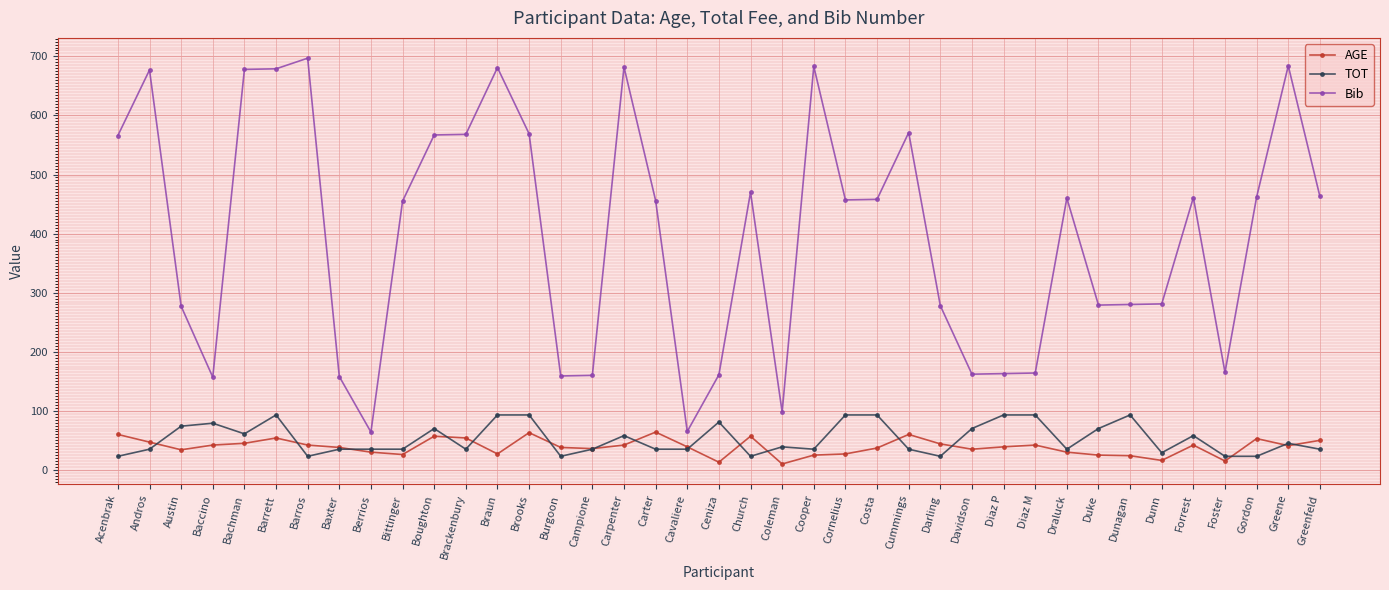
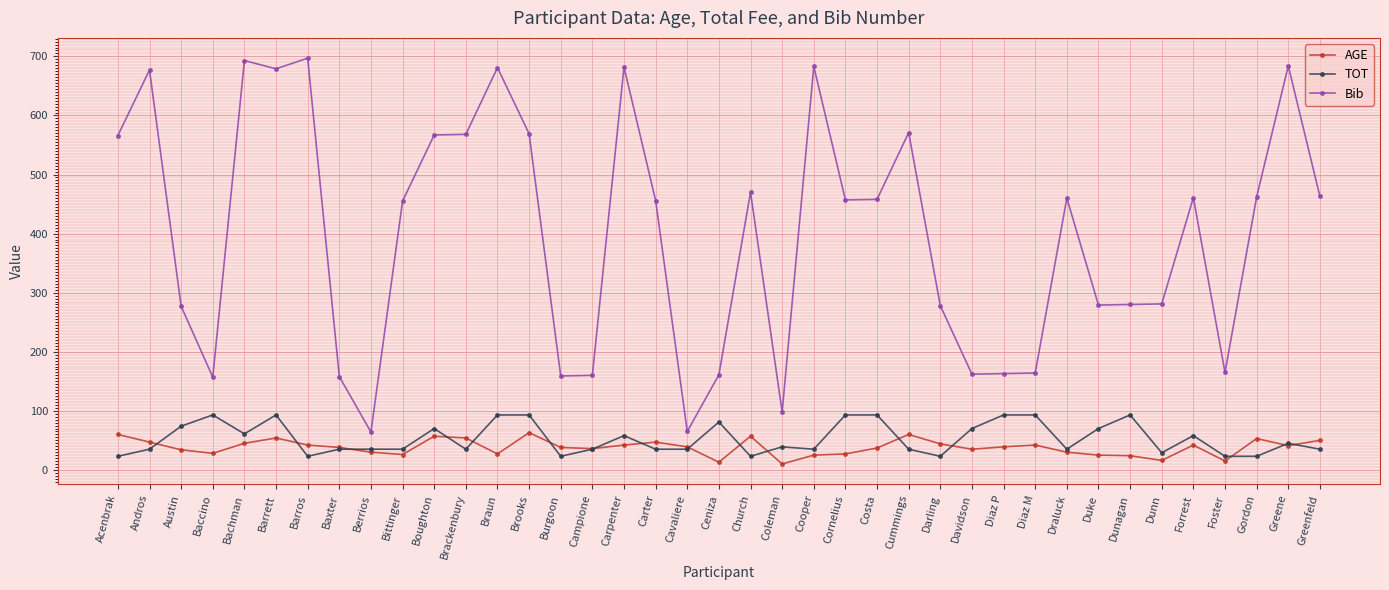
  {
    "AGE": {
      "Acenbrak": 60,
      "Andros": 50,
      "Austin": 30,
-     "Baccino": 40,
+     "Baccino": 30,
      "Bachman": 50,
      "Barrett": 50,
      "Barros": 40,
      "Berrios": 30,
      "Bittinger": 30,
      "Boughton": 60,
      "Brackenbury": 50,
      "Braun": 30,
      "Brooks": 60,
      "Burgoon": 40,
      "Carpenter": 40,
-     "Carter": 60,
+     "Carter": 50,
      "Ceniza": 10,
      "Church": 60,
      "Coleman": 10,
      "Cooper": 30,
      "Cornelius": 30,
      "Costa": 40,
      "Cummings": 60,
      "Darling": 40,
      "Davidson": 40,
      "Diaz P": 40,
      "Diaz M": 40,
      "Draluck": 30,
      "Duke": 30,
      "Dunagan": 20,
      "Dunn": 20,
      "Forrest": 40,
      "Foster": 20,
      "Gordon": 50,
      "Greenfeld": 50
    },
    "TOT": {
      "Acenbrak": 20,
      "Andros": 40,
      "Austin": 70,
-     "Baccino": 80,
+     "Baccino": 90,
      "Bachman": 60,
      "Barrett": 90,
      "Barros": 20,
      "Berrios": 40,
      "Bittinger": 40,
      "Boughton": 70,
      "Brackenbury": 40,
      "Braun": 90,
      "Brooks": 90,
      "Burgoon": 20,
      "Carpenter": 60,
      "Carter": 40,
      "Ceniza": 80,
      "Church": 20,
      "Coleman": 40,
      "Cooper": 40,
      "Cornelius": 90,
      "Costa": 90,
      "Cummings": 40,
      "Darling": 20,
      "Davidson": 70,
      "Diaz P": 90,
      "Diaz M": 90,
      "Draluck": 40,
      "Duke": 70,
      "Dunagan": 90,
      "Dunn": 30,
      "Forrest": 60,
      "Foster": 20,
      "Gordon": 20,
      "Greenfeld": 40
    },
    "Bib": {
      "Acenbrak": 570,
      "Andros": 680,
      "Austin": 280,
      "Baccino": 160,
-     "Bachman": 680,
+     "Bachman": 690,
      "Barrett": 680,
      "Barros": 700,
      "Baxter": 160,
      "Berrios": 60,
      "Bittinger": 460,
      "Boughton": 570,
      "Brackenbury": 570,
      "Braun": 680,
      "Brooks": 570,
      "Burgoon": 160,
      "Campione": 160,
      "Carpenter": 680,
      "Carter": 460,
      "Cavaliere": 70,
      "Ceniza": 160,
      "Church": 470,
      "Coleman": 100,
      "Cooper": 680,
      "Cornelius": 460,
      "Costa": 460,
      "Cummings": 570,
      "Darling": 280,
      "Davidson": 160,
      "Diaz P": 160,
      "Diaz M": 160,
      "Draluck": 460,
      "Duke": 280,
      "Dunagan": 280,
      "Dunn": 280,
      "Forrest": 460,
      "Foster": 170,
      "Gordon": 460,
      "Greene": 680,
      "Greenfeld": 460
    }
  }
